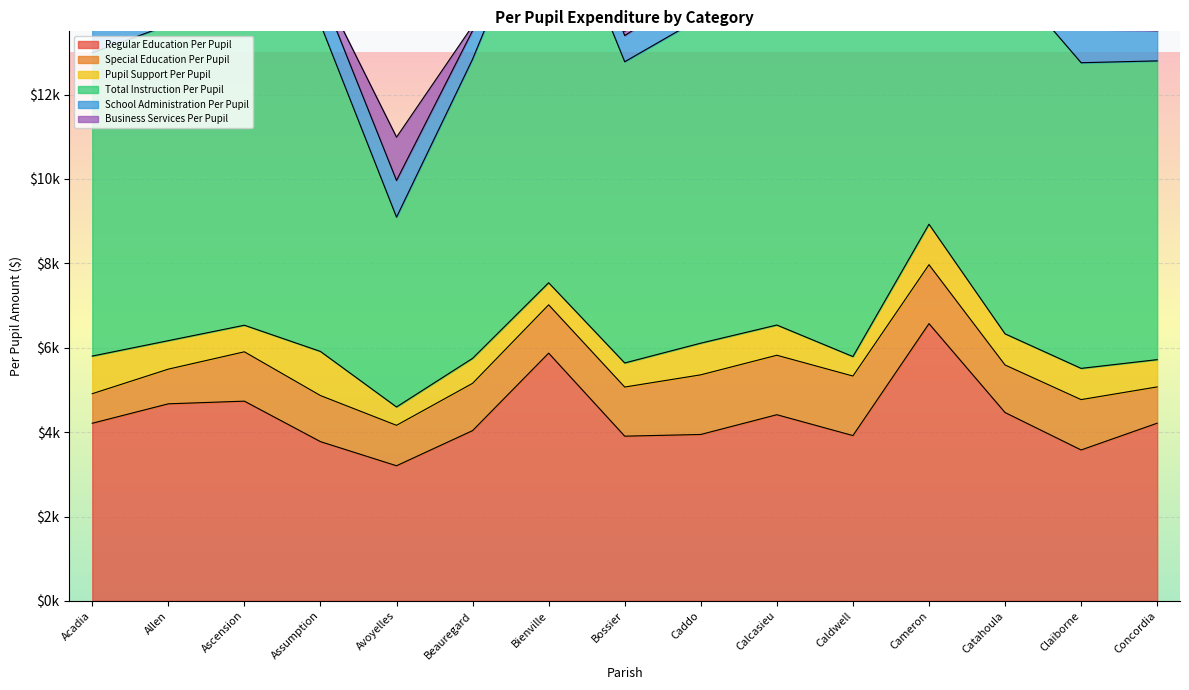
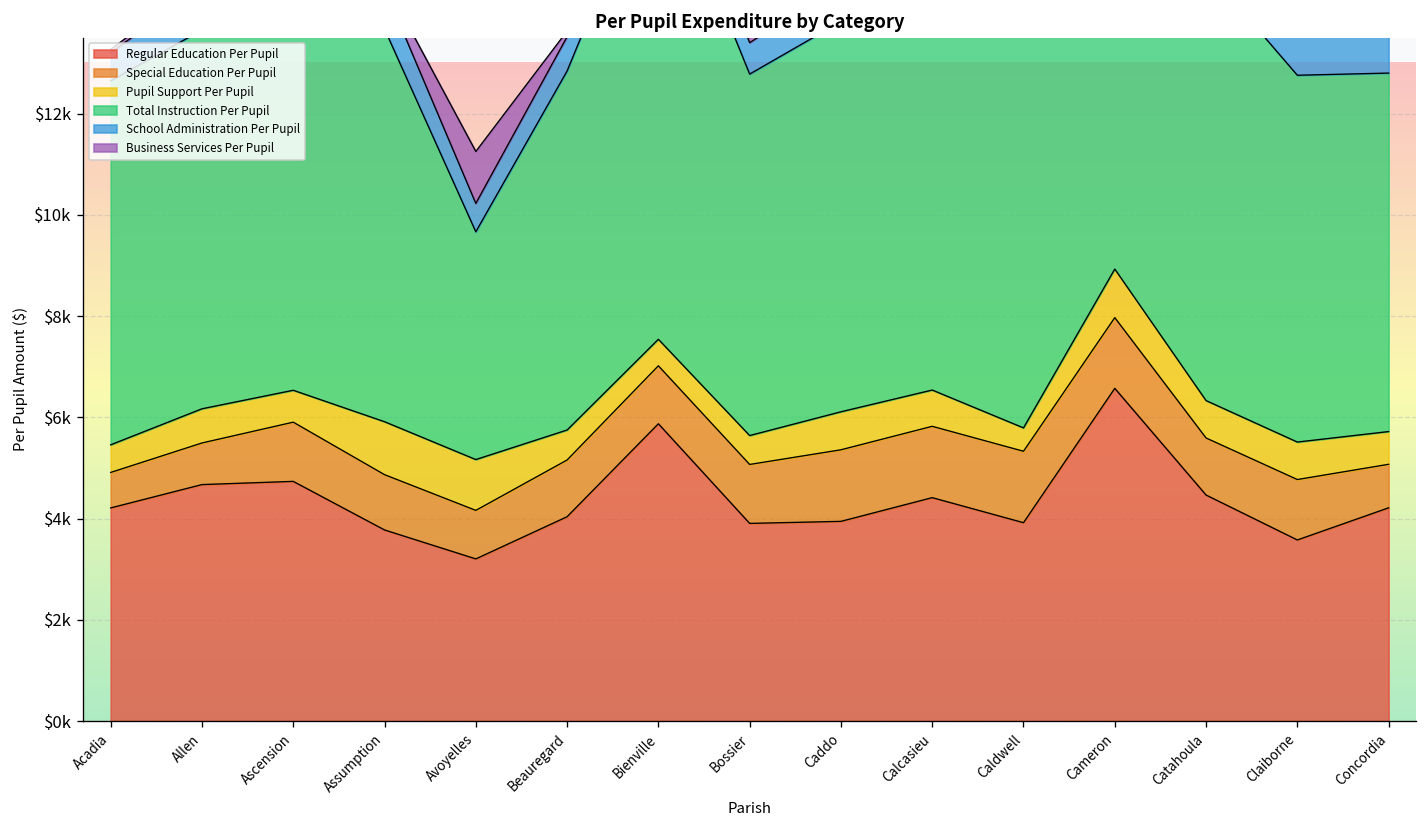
  {
    "Pupil Support Per Pupil": {
-     "Acadia": "$900",
+     "Acadia": "$500",
      "Allen": "$700",
      "Ascension": "$600",
      "Assumption": "$1000",
-     "Avoyelles": "$400",
+     "Avoyelles": "$1000",
      "Beauregard": "$600",
      "Bienville": "$500",
      "Bossier": "$600",
      "Caddo": "$800",
      "Calcasieu": "$700",
      "Caldwell": "$500",
      "Cameron": "$1000",
      "Catahoula": "$700",
      "Claiborne": "$700",
      "Concordia": "$600"
    },
    "Total Instruction Per Pupil": {
      "Avoyelles": "$4500",
      "Beauregard": "$7100",
      "Bossier": "$7100",
      "Claiborne": "$7200",
      "Concordia": "$7100"
    },
    "School Administration Per Pupil": {
-     "Avoyelles": "$900",
+     "Avoyelles": "$600",
      "Beauregard": "$700",
      "Bossier": "$600",
      "Claiborne": "$800",
      "Concordia": "$700"
    },
    "Business Services Per Pupil": {
      "Avoyelles": "$1000",
      "Bossier": "$100"
    }
  }
